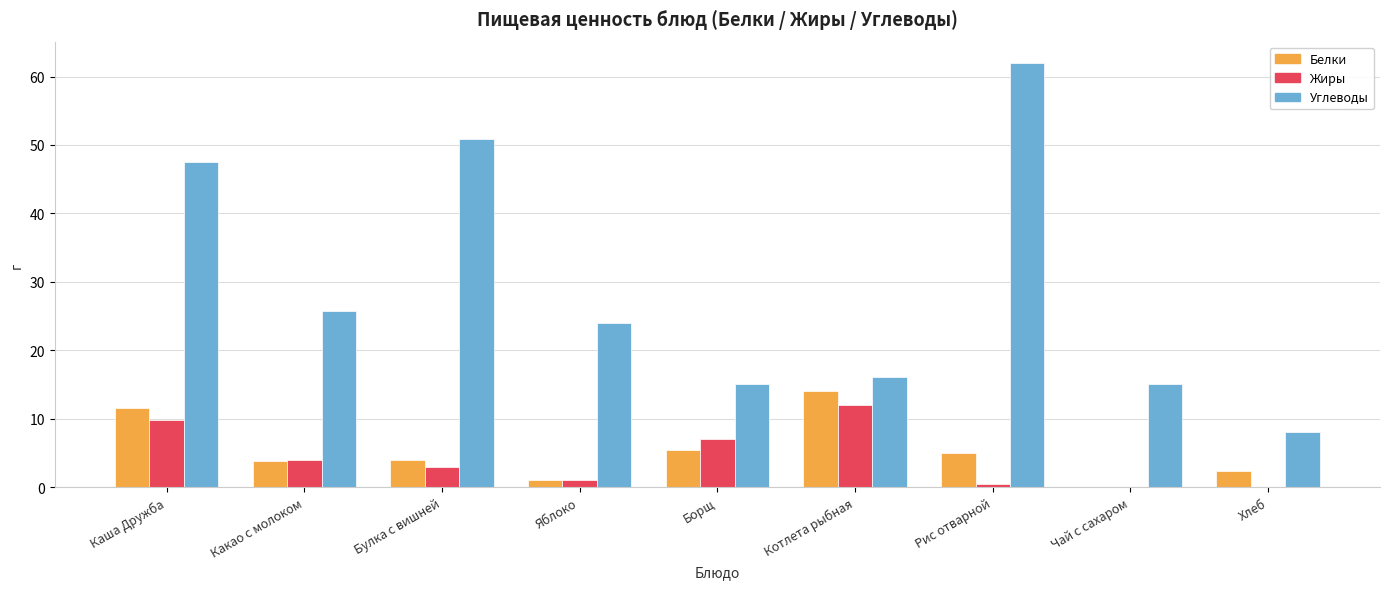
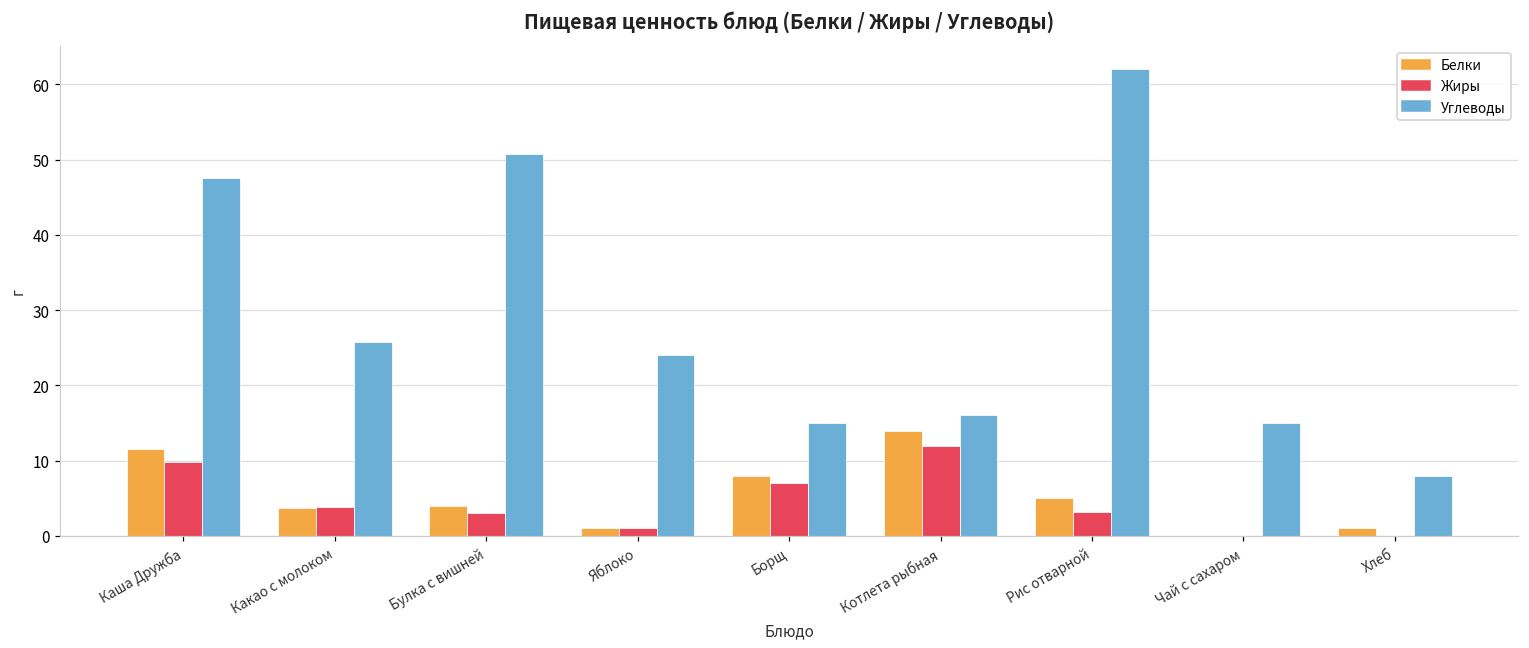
  {
    "Белки": {
      "Каша Дружба": 12,
      "Какао с молоком": 4,
      "Булка с вишней": 4,
      "Яблоко": 1,
-     "Борщ": 5,
+     "Борщ": 8,
      "Котлета рыбная": 14,
      "Рис отварной": 5,
      "Чай с сахаром": 0,
-     "Хлеб": 2
+     "Хлеб": 1
    },
    "Жиры": {
      "Каша Дружба": 10,
      "Какао с молоком": 4,
      "Булка с вишней": 3,
      "Яблоко": 1,
      "Борщ": 7,
      "Котлета рыбная": 12,
-     "Рис отварной": 0,
+     "Рис отварной": 3,
      "Чай с сахаром": 0,
      "Хлеб": 0
    },
    "Углеводы": {
      "Каша Дружба": 47,
      "Какао с молоком": 26,
      "Булка с вишней": 51,
      "Яблоко": 24,
      "Борщ": 15,
      "Котлета рыбная": 16,
      "Рис отварной": 62,
      "Чай с сахаром": 15,
      "Хлеб": 8
    }
  }
